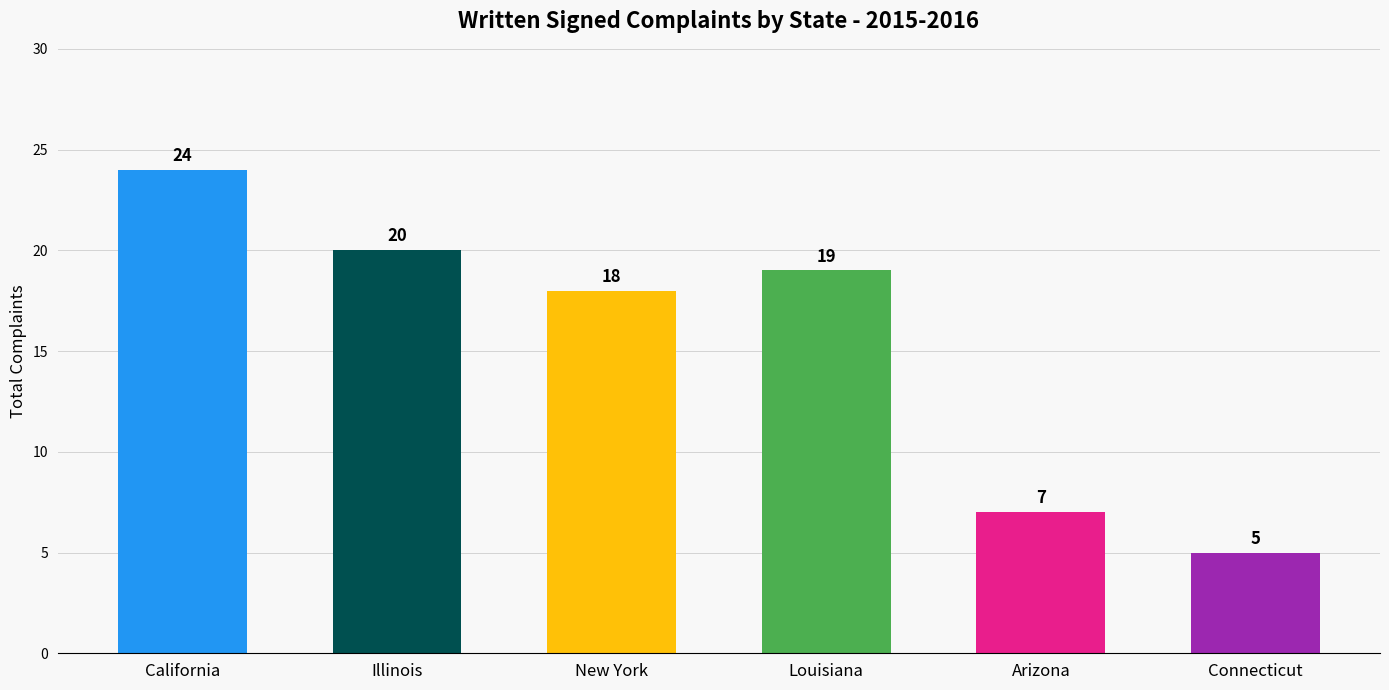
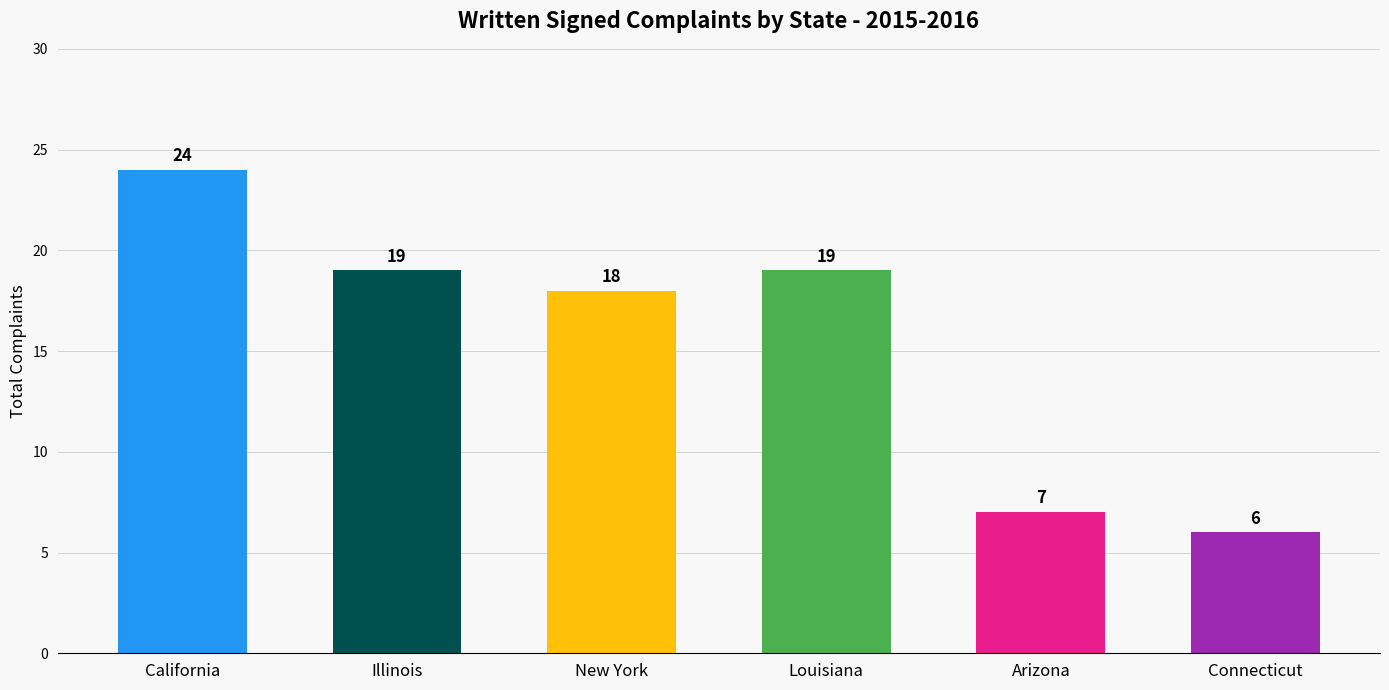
  {
    "California": 24,
-   "Illinois": 20,
+   "Illinois": 19,
    "New York": 18,
    "Louisiana": 19,
    "Arizona": 7,
-   "Connecticut": 5
+   "Connecticut": 6
  }
